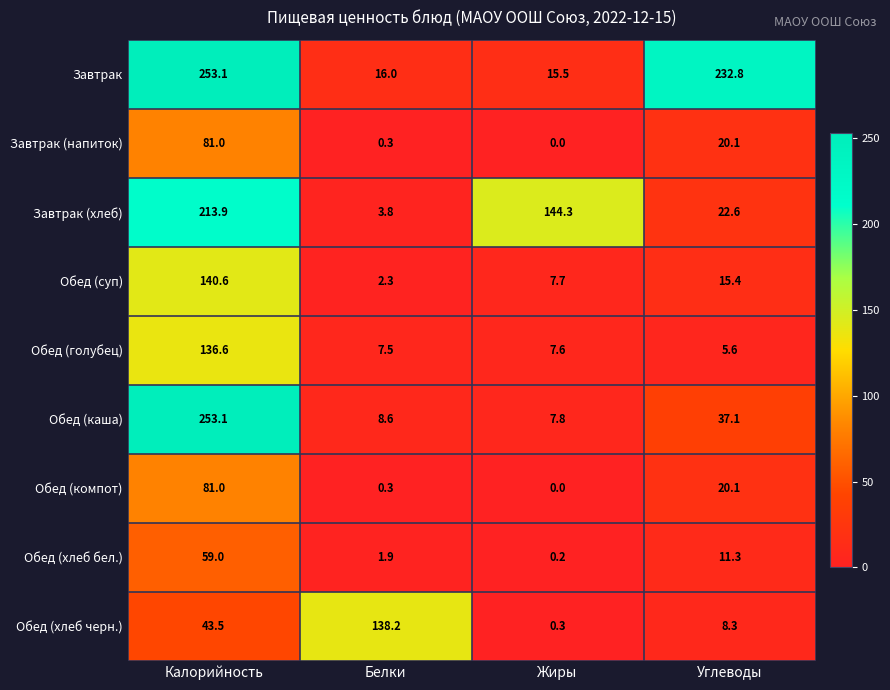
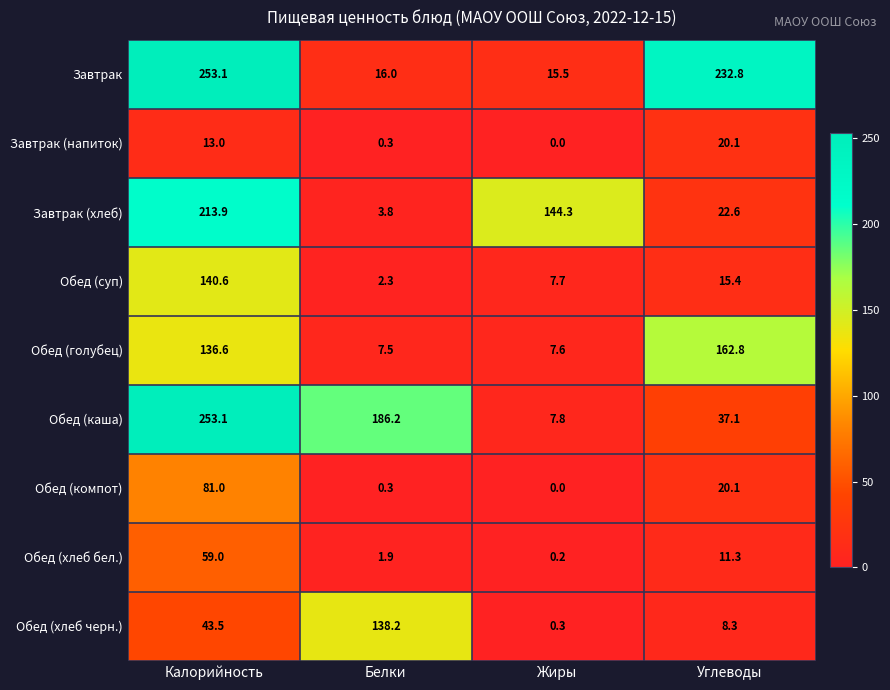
  {
    "Завтрак": {
      "Калорийность": 253.1,
      "Белки": 16.0,
      "Жиры": 15.5,
      "Углеводы": 232.8
    },
    "Завтрак (напиток)": {
-     "Калорийность": 81.0,
+     "Калорийность": 13.0,
      "Белки": 0.3,
      "Жиры": 0.0,
      "Углеводы": 20.1
    },
    "Завтрак (хлеб)": {
      "Калорийность": 213.9,
      "Белки": 3.8,
      "Жиры": 144.3,
      "Углеводы": 22.6
    },
    "Обед (суп)": {
      "Калорийность": 140.6,
      "Белки": 2.3,
      "Жиры": 7.7,
      "Углеводы": 15.4
    },
    "Обед (голубец)": {
      "Калорийность": 136.6,
      "Белки": 7.5,
      "Жиры": 7.6,
-     "Углеводы": 5.6
+     "Углеводы": 162.8
    },
    "Обед (каша)": {
      "Калорийность": 253.1,
-     "Белки": 8.6,
+     "Белки": 186.2,
      "Жиры": 7.8,
      "Углеводы": 37.1
    },
    "Обед (компот)": {
      "Калорийность": 81.0,
      "Белки": 0.3,
      "Жиры": 0.0,
      "Углеводы": 20.1
    },
    "Обед (хлеб бел.)": {
      "Калорийность": 59.0,
      "Белки": 1.9,
      "Жиры": 0.2,
      "Углеводы": 11.3
    },
    "Обед (хлеб черн.)": {
      "Калорийность": 43.5,
      "Белки": 138.2,
      "Жиры": 0.3,
      "Углеводы": 8.3
    }
  }
